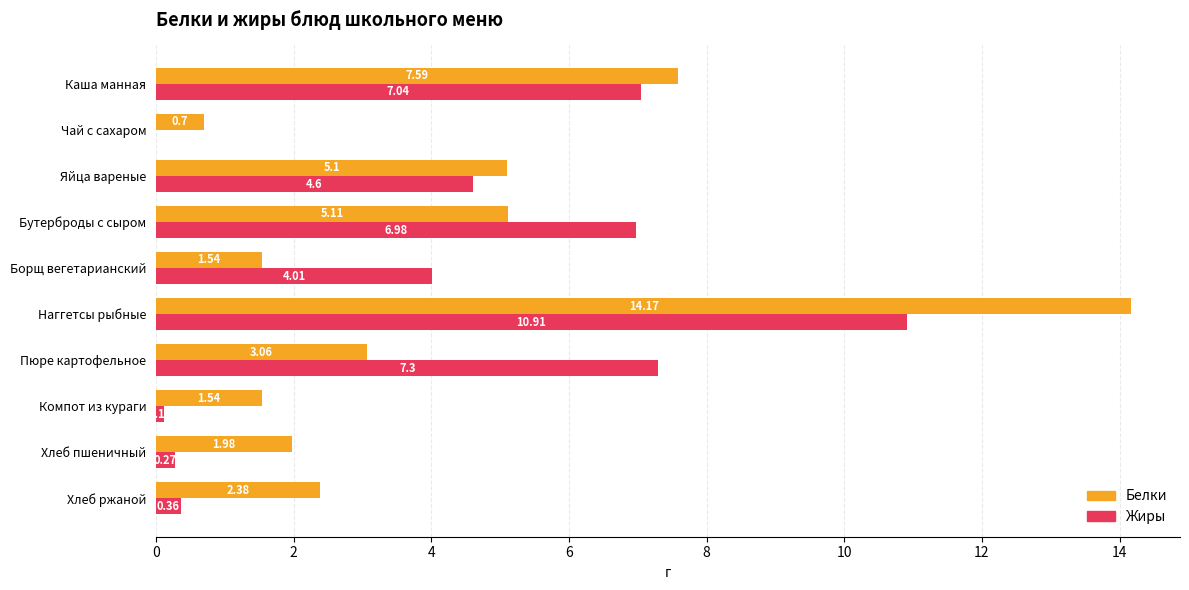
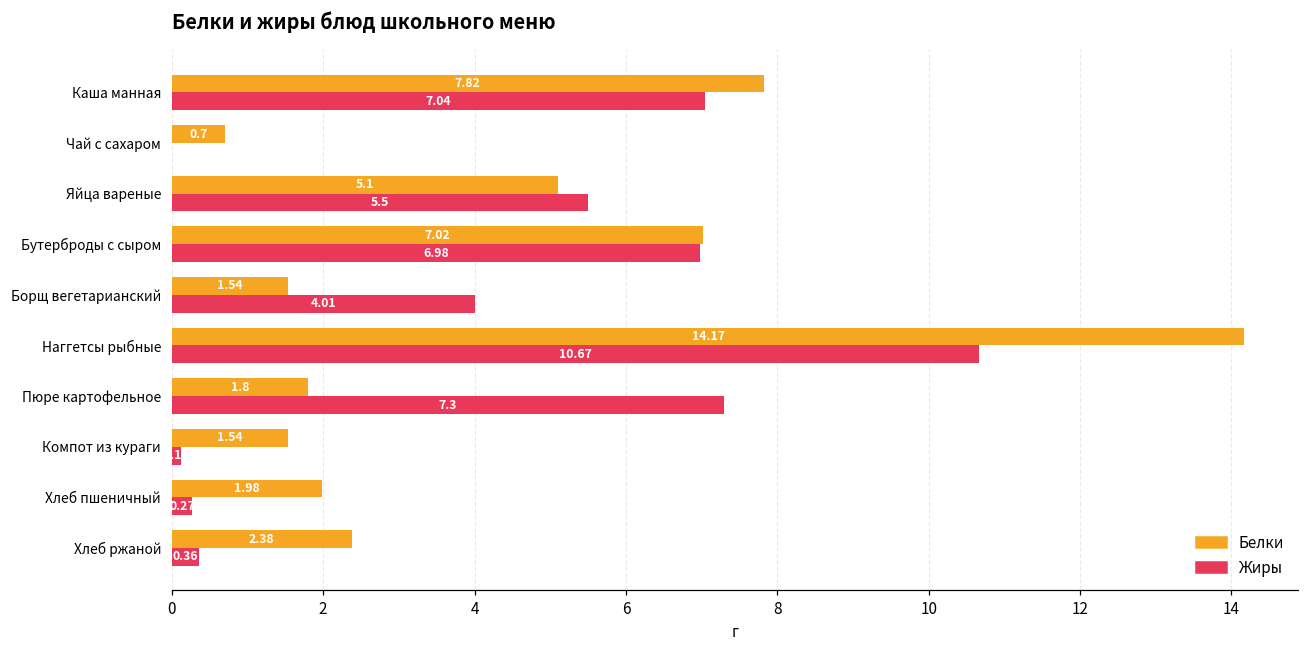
  {
    "Белки": {
-     "Каша манная": 7.59,
+     "Каша манная": 7.82,
      "Чай с сахаром": 0.7,
      "Яйца вареные": 5.1,
-     "Бутерброды с сыром": 5.11,
+     "Бутерброды с сыром": 7.02,
      "Борщ вегетарианский": 1.54,
      "Наггетсы рыбные": 14.17,
-     "Пюре картофельное": 3.06,
+     "Пюре картофельное": 1.8,
      "Компот из кураги": 1.54,
      "Хлеб пшеничный": 1.98,
      "Хлеб ржаной": 2.38
    },
    "Жиры": {
      "Каша манная": 7.04,
-     "Яйца вареные": 4.6,
+     "Яйца вареные": 5.5,
      "Бутерброды с сыром": 6.98,
      "Борщ вегетарианский": 4.01,
-     "Наггетсы рыбные": 10.91,
+     "Наггетсы рыбные": 10.67,
      "Пюре картофельное": 7.3,
      "Хлеб пшеничный": 0.27,
      "Хлеб ржаной": 0.36
    }
  }
